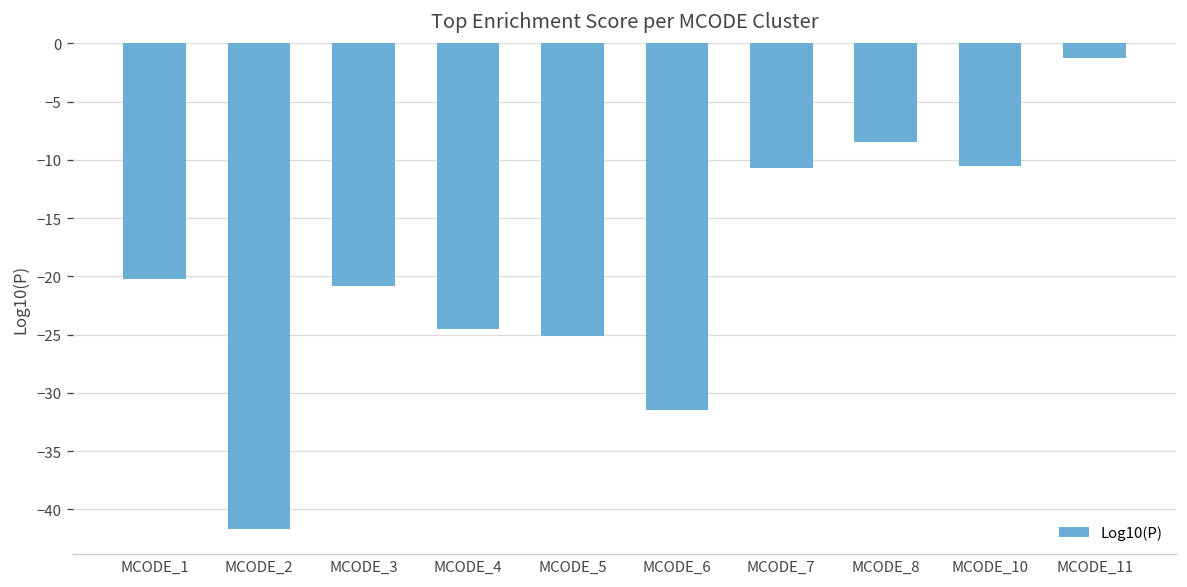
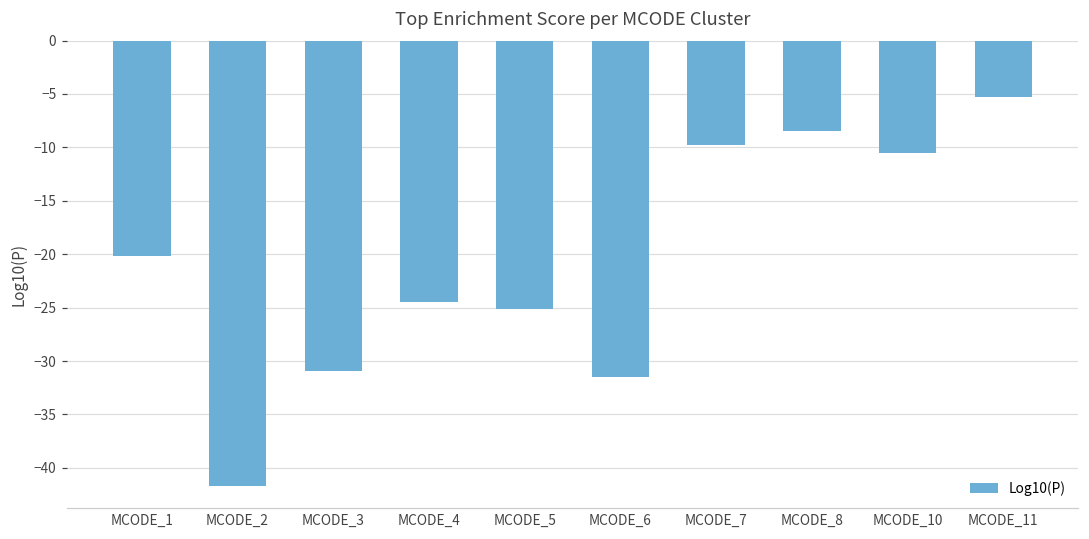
  {
    "MCODE_1": -20,
    "MCODE_2": -42,
-   "MCODE_3": -21,
+   "MCODE_3": -31,
    "MCODE_4": -25,
    "MCODE_5": -25,
    "MCODE_6": -32,
-   "MCODE_7": -11,
+   "MCODE_7": -10,
    "MCODE_8": -9,
    "MCODE_10": -11,
-   "MCODE_11": -1
+   "MCODE_11": -5
  }
